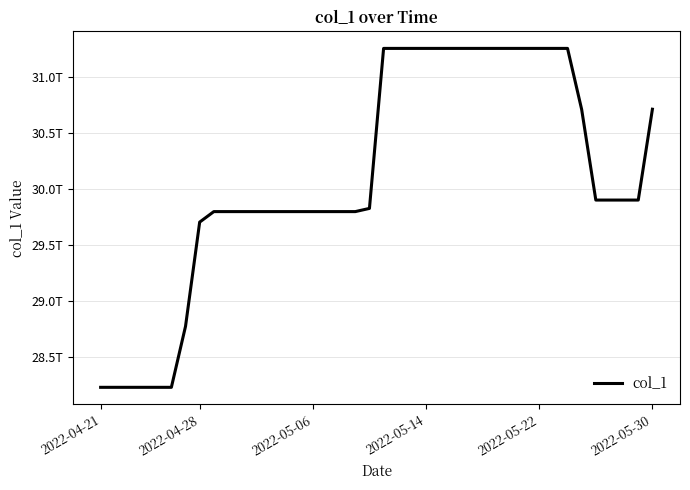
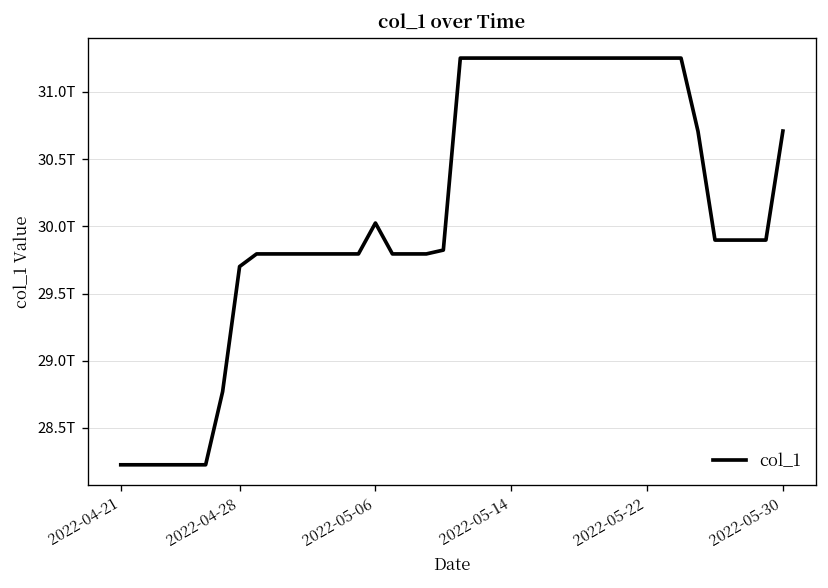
  {
    "2022-04-21": "28.23T",
    "2022-04-28": "29.70T",
-   "2022-05-06": "29.79T",
+   "2022-05-06": "30.02T",
    "2022-05-14": "31.25T",
    "2022-05-22": "31.25T",
    "2022-05-30": "30.71T"
  }
